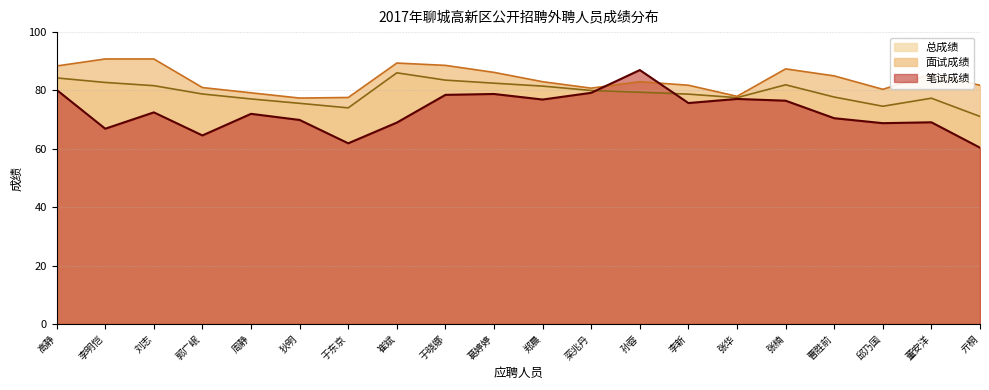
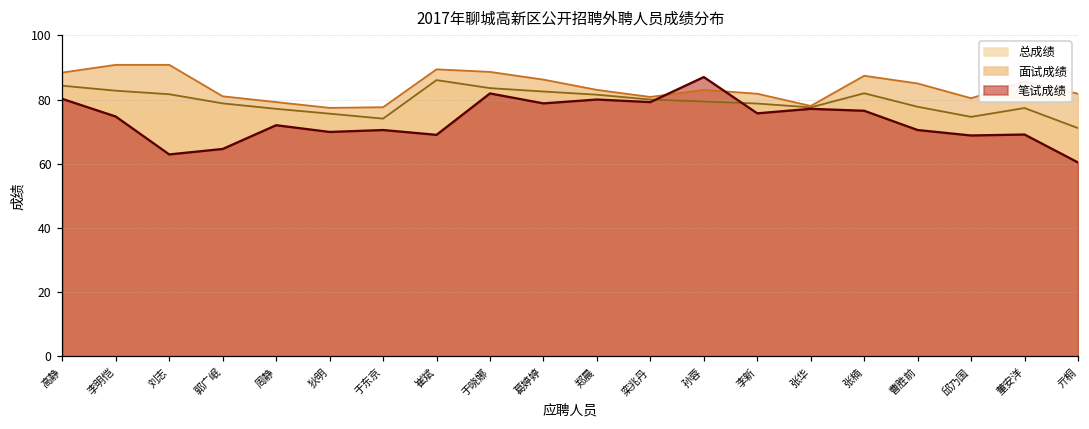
  {
    "笔试成绩": {
      "高静": 80,
-     "李明恺": 67,
-     "刘志": 73,
+     "李明恺": 75,
+     "刘志": 63,
      "郭广岷": 65,
      "周静": 72,
      "狄明": 70,
-     "于东京": 62,
+     "于东京": 71,
      "崔斌": 69,
-     "于晓娜": 79,
+     "于晓娜": 82,
      "葛婷婷": 79,
-     "郑晨": 77,
+     "郑晨": 80,
      "孙蓉": 87,
      "李新": 76,
      "张楠": 77,
      "曹胜前": 71,
      "邱乃国": 69,
      "董安洋": 69,
      "亓桐": 60
    }
  }
